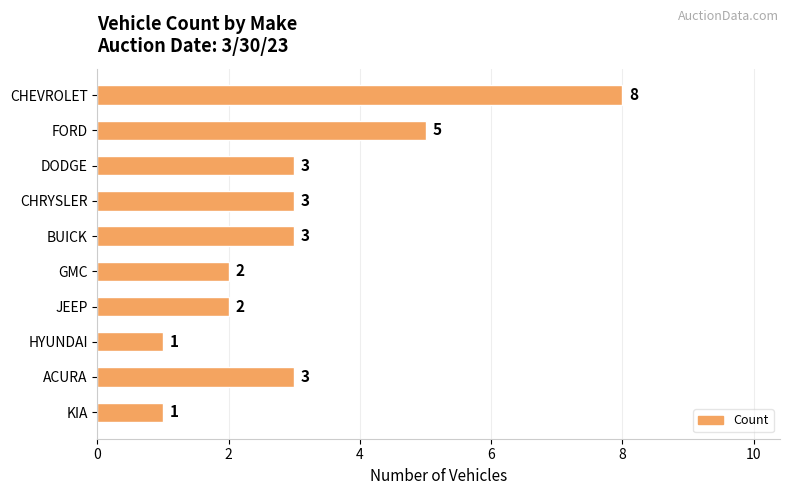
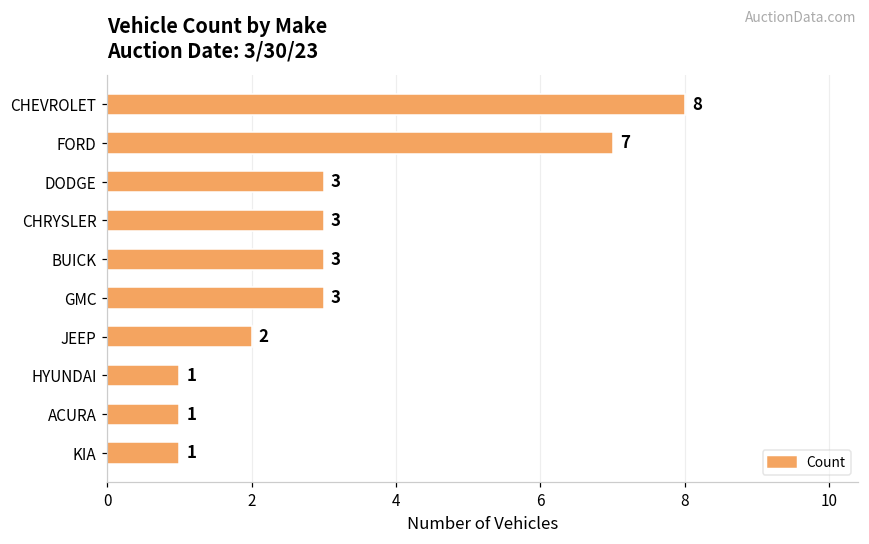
  {
    "CHEVROLET": 8,
-   "FORD": 5,
+   "FORD": 7,
    "DODGE": 3,
    "CHRYSLER": 3,
    "BUICK": 3,
-   "GMC": 2,
+   "GMC": 3,
    "JEEP": 2,
    "HYUNDAI": 1,
-   "ACURA": 3,
+   "ACURA": 1,
    "KIA": 1
  }
